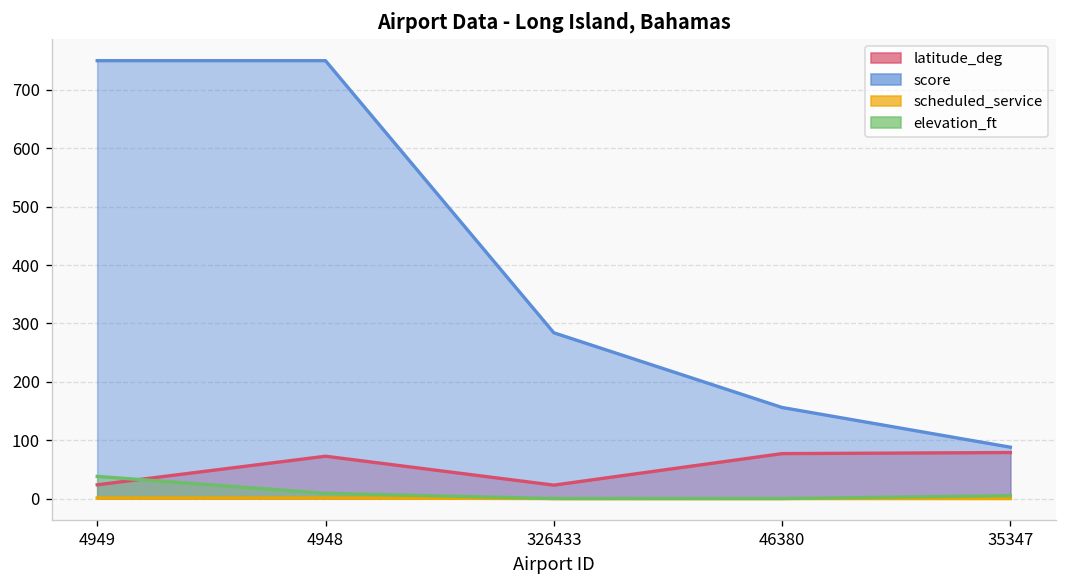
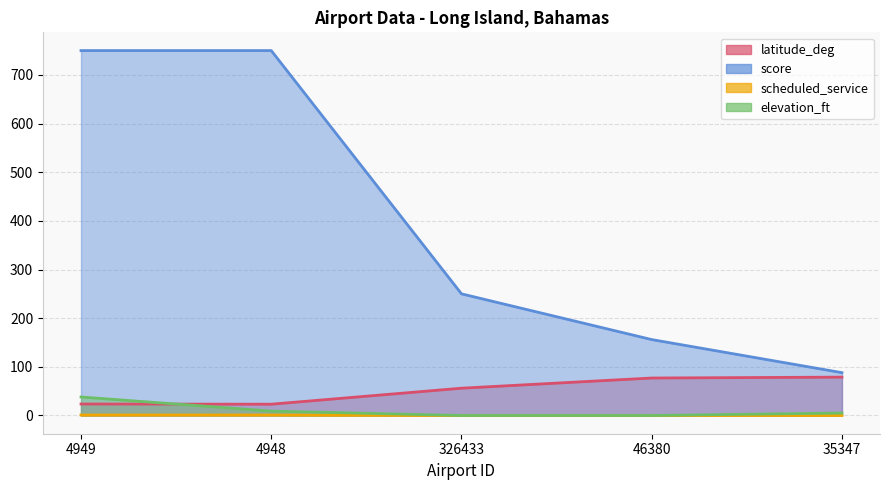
  {
    "latitude_deg": {
      "4949": 20,
-     "4948": 70,
-     "326433": 20,
+     "4948": 20,
+     "326433": 60,
      "46380": 80,
      "35347": 80
    },
    "score": {
      "4949": 750,
      "4948": 750,
-     "326433": 280,
+     "326433": 250,
      "46380": 160,
      "35347": 90
    },
    "scheduled_service": {
      "4949": 0,
      "4948": 0
    },
    "elevation_ft": {
      "4949": 40,
      "4948": 10
    }
  }
